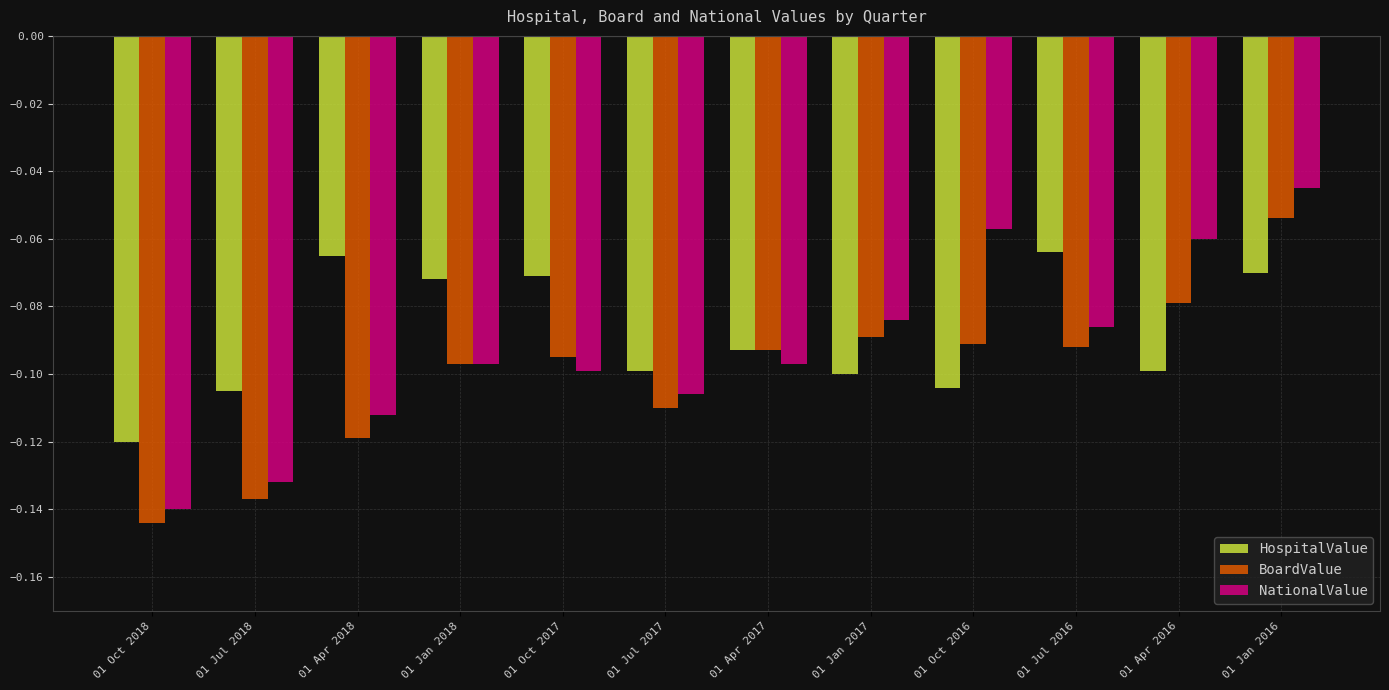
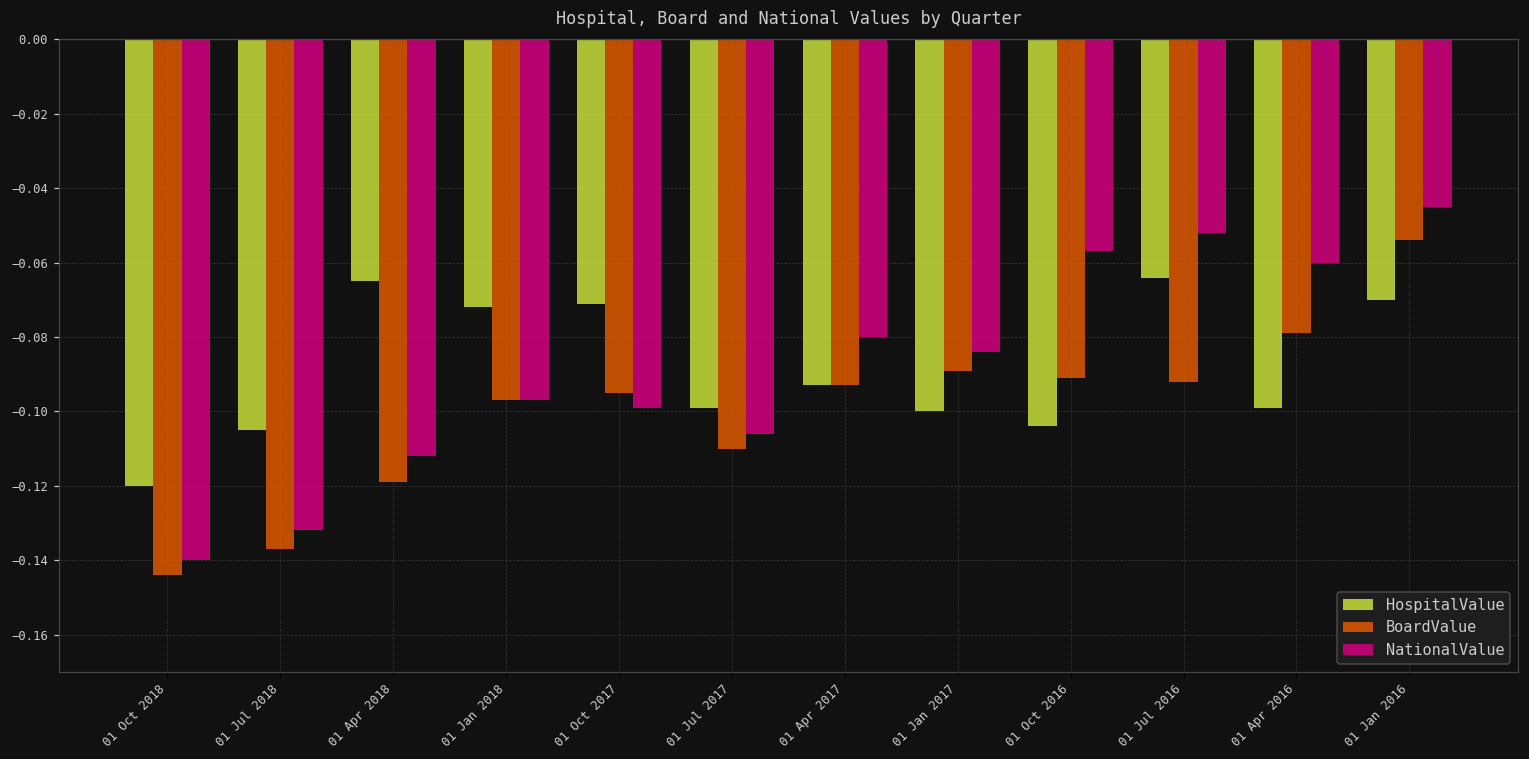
  {
    "HospitalValue": {
      "01 Oct 2018": -0.120,
      "01 Jul 2018": -0.105,
      "01 Apr 2018": -0.065,
      "01 Jan 2018": -0.072,
      "01 Oct 2017": -0.071,
      "01 Jul 2017": -0.099,
      "01 Apr 2017": -0.093,
      "01 Jan 2017": -0.100,
      "01 Oct 2016": -0.104,
      "01 Jul 2016": -0.064,
      "01 Apr 2016": -0.099,
      "01 Jan 2016": -0.070
    },
    "BoardValue": {
      "01 Oct 2018": -0.144,
      "01 Jul 2018": -0.137,
      "01 Apr 2018": -0.119,
      "01 Jan 2018": -0.097,
      "01 Oct 2017": -0.095,
      "01 Jul 2017": -0.110,
      "01 Apr 2017": -0.093,
      "01 Jan 2017": -0.089,
      "01 Oct 2016": -0.091,
      "01 Jul 2016": -0.092,
      "01 Apr 2016": -0.079,
      "01 Jan 2016": -0.054
    },
    "NationalValue": {
      "01 Oct 2018": -0.140,
      "01 Jul 2018": -0.132,
      "01 Apr 2018": -0.112,
      "01 Jan 2018": -0.097,
      "01 Oct 2017": -0.099,
      "01 Jul 2017": -0.106,
-     "01 Apr 2017": -0.097,
+     "01 Apr 2017": -0.080,
      "01 Jan 2017": -0.084,
      "01 Oct 2016": -0.057,
-     "01 Jul 2016": -0.086,
+     "01 Jul 2016": -0.052,
      "01 Apr 2016": -0.060,
      "01 Jan 2016": -0.045
    }
  }
